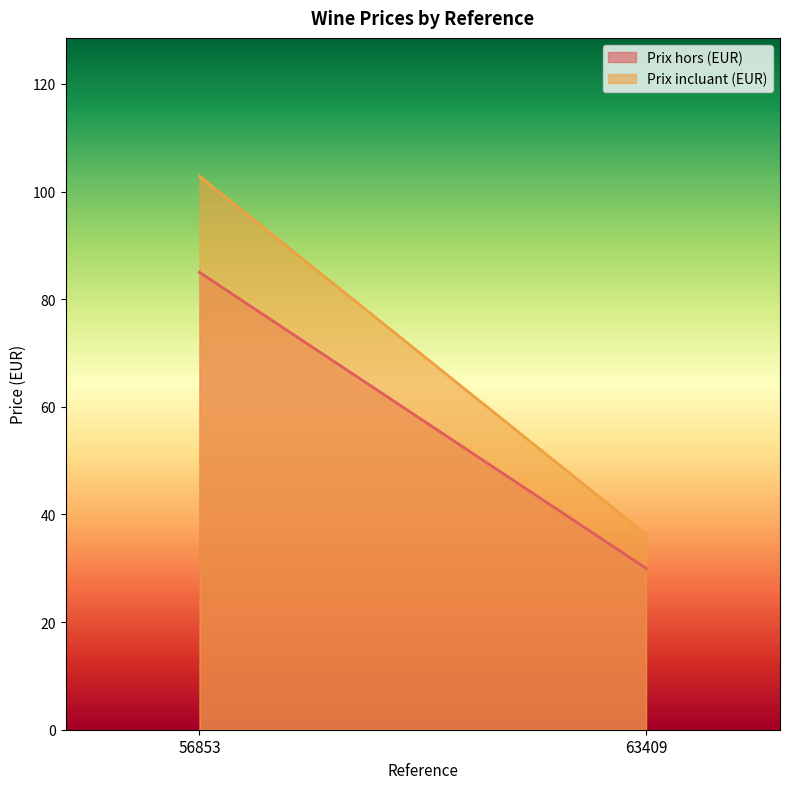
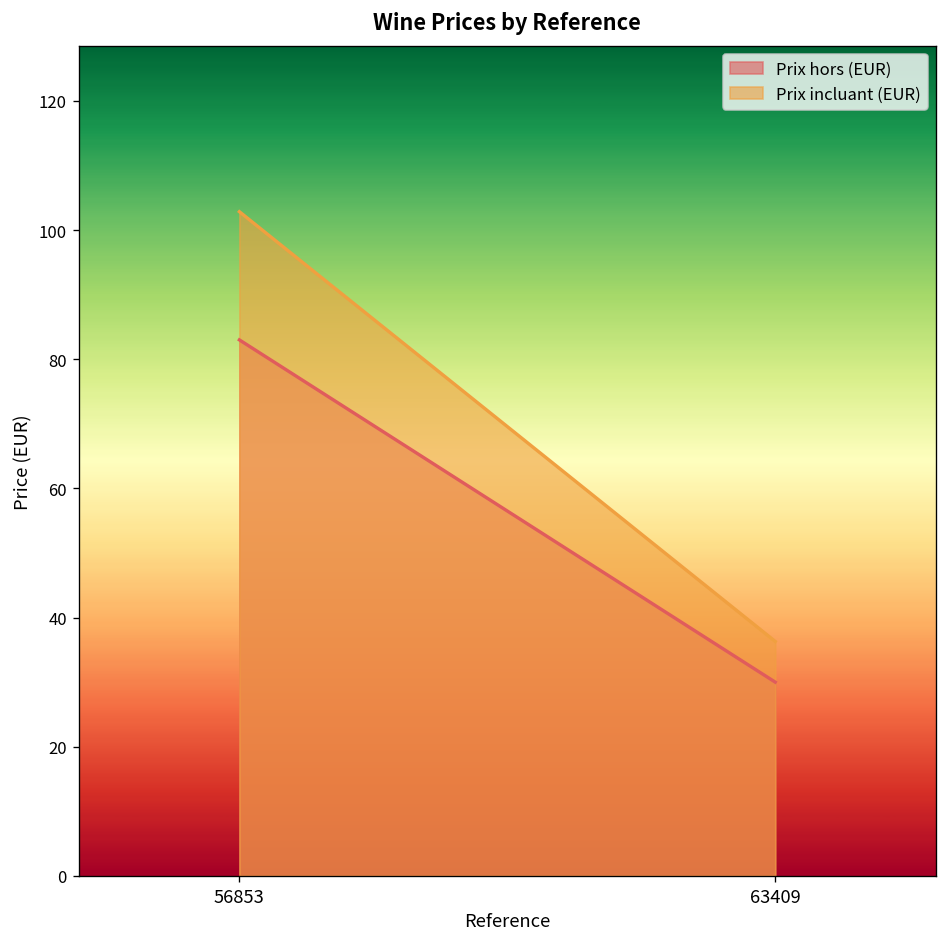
  {
    "Prix hors (EUR)": {
-     "56853": 85,
+     "56853": 83,
      "63409": 30
    },
    "Prix incluant (EUR)": {
      "56853": 103,
      "63409": 36
    }
  }
